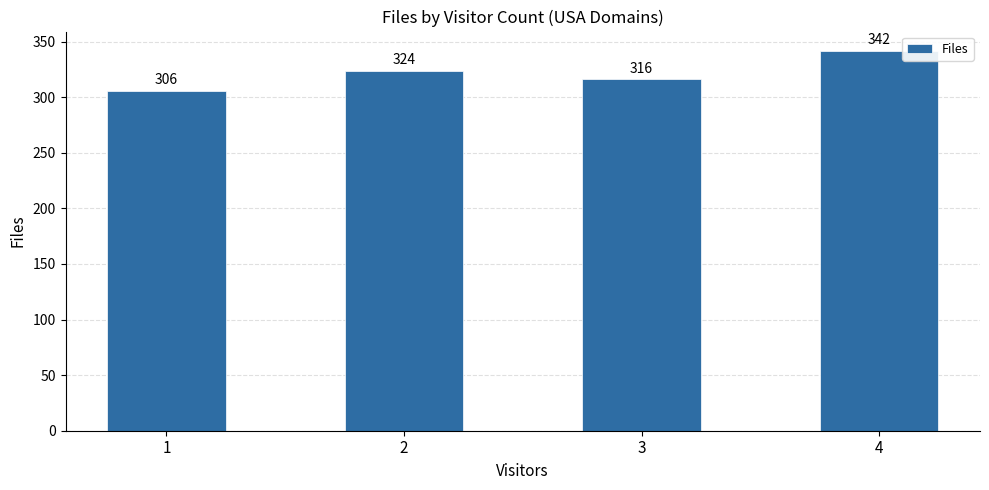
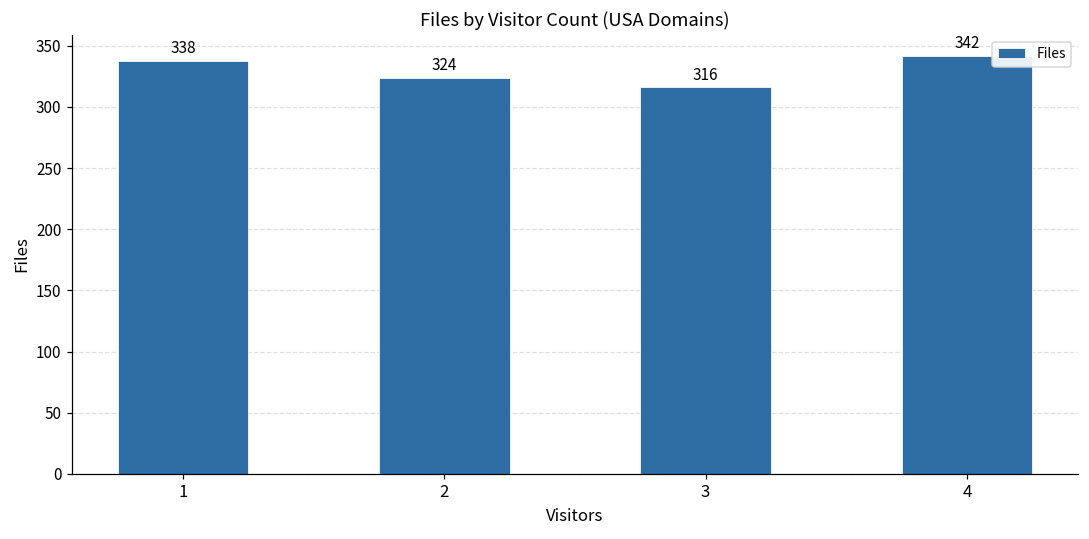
  {
-   "1": 306,
+   "1": 338,
    "2": 324,
    "3": 316,
    "4": 342
  }
